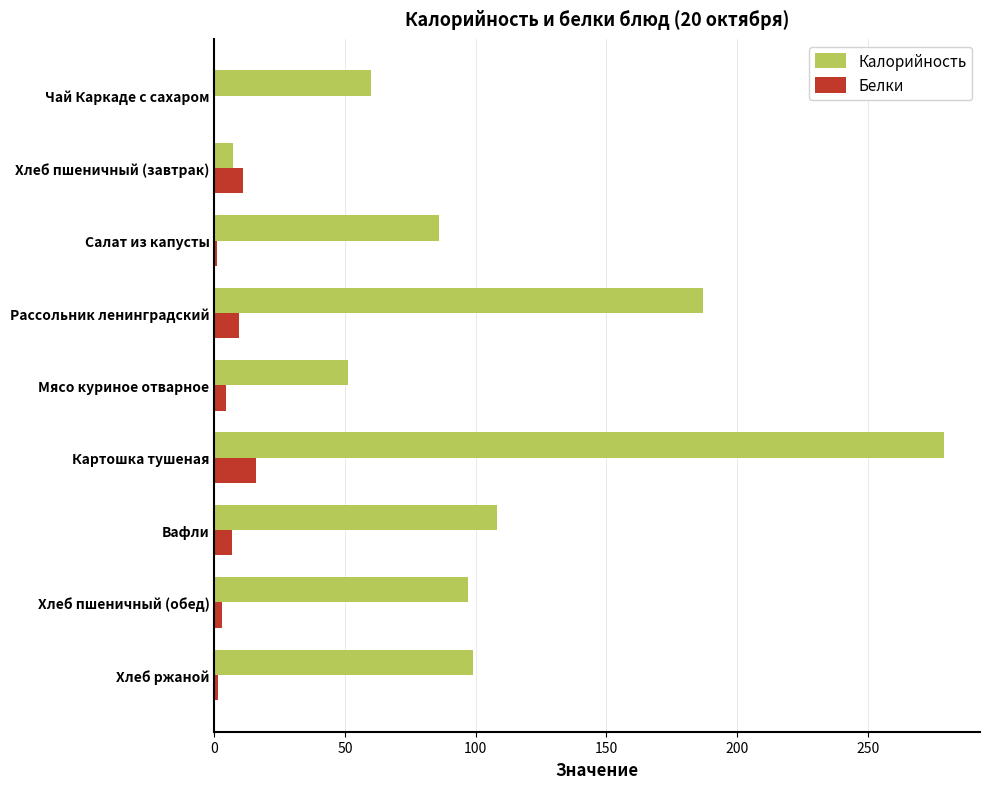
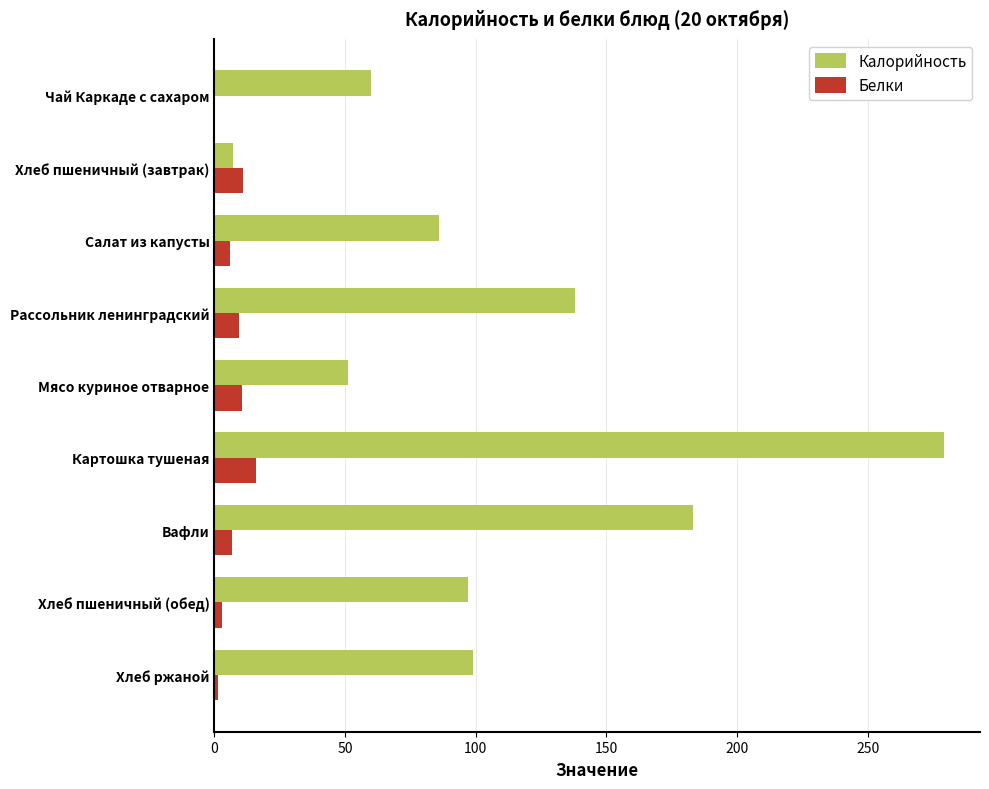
  {
    "Калорийность": {
      "Чай Каркаде с сахаром": 60,
      "Хлеб пшеничный (завтрак)": 7,
      "Салат из капусты": 86,
-     "Рассольник ленинградский": 187,
+     "Рассольник ленинградский": 138,
      "Мясо куриное отварное": 51,
      "Картошка тушеная": 279,
-     "Вафли": 108,
+     "Вафли": 183,
      "Хлеб пшеничный (обед)": 97,
      "Хлеб ржаной": 99
    },
    "Белки": {
      "Хлеб пшеничный (завтрак)": 11,
-     "Салат из капусты": 1,
+     "Салат из капусты": 6,
      "Рассольник ленинградский": 9,
-     "Мясо куриное отварное": 4,
+     "Мясо куриное отварное": 10,
      "Картошка тушеная": 16,
      "Вафли": 7,
      "Хлеб пшеничный (обед)": 3,
      "Хлеб ржаной": 1
    }
  }
